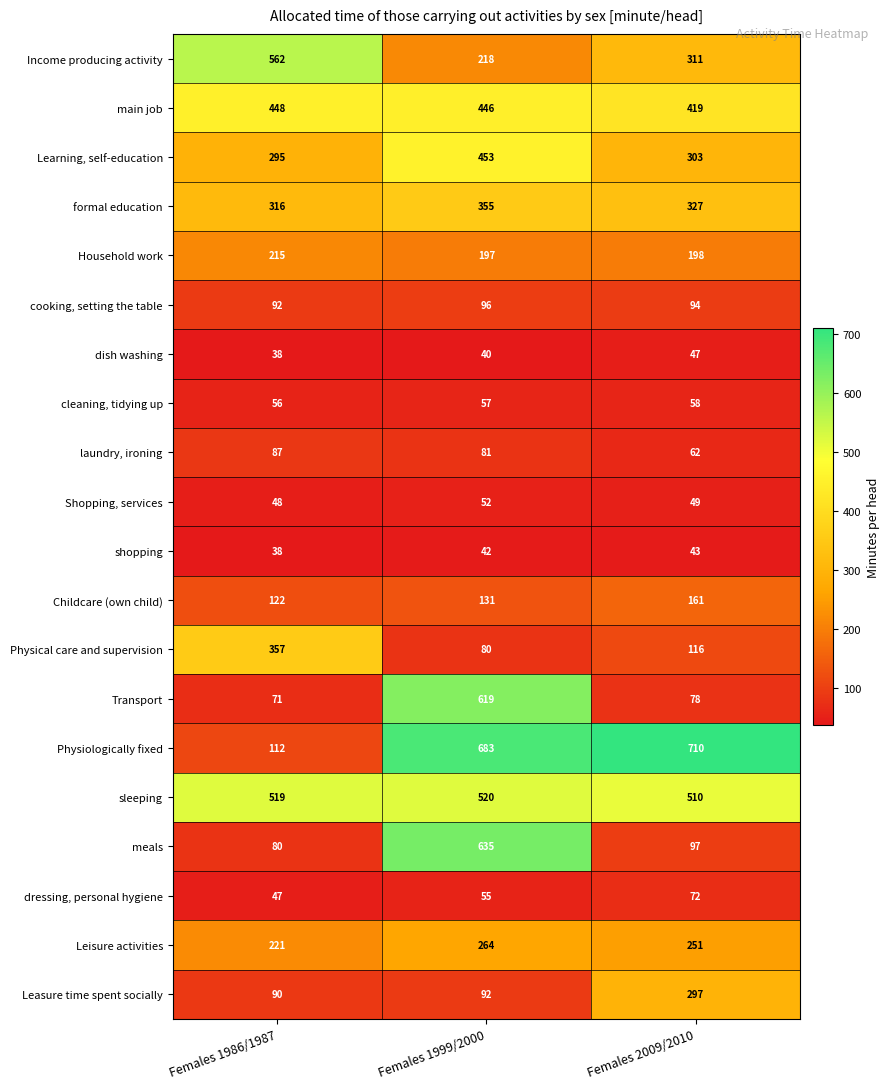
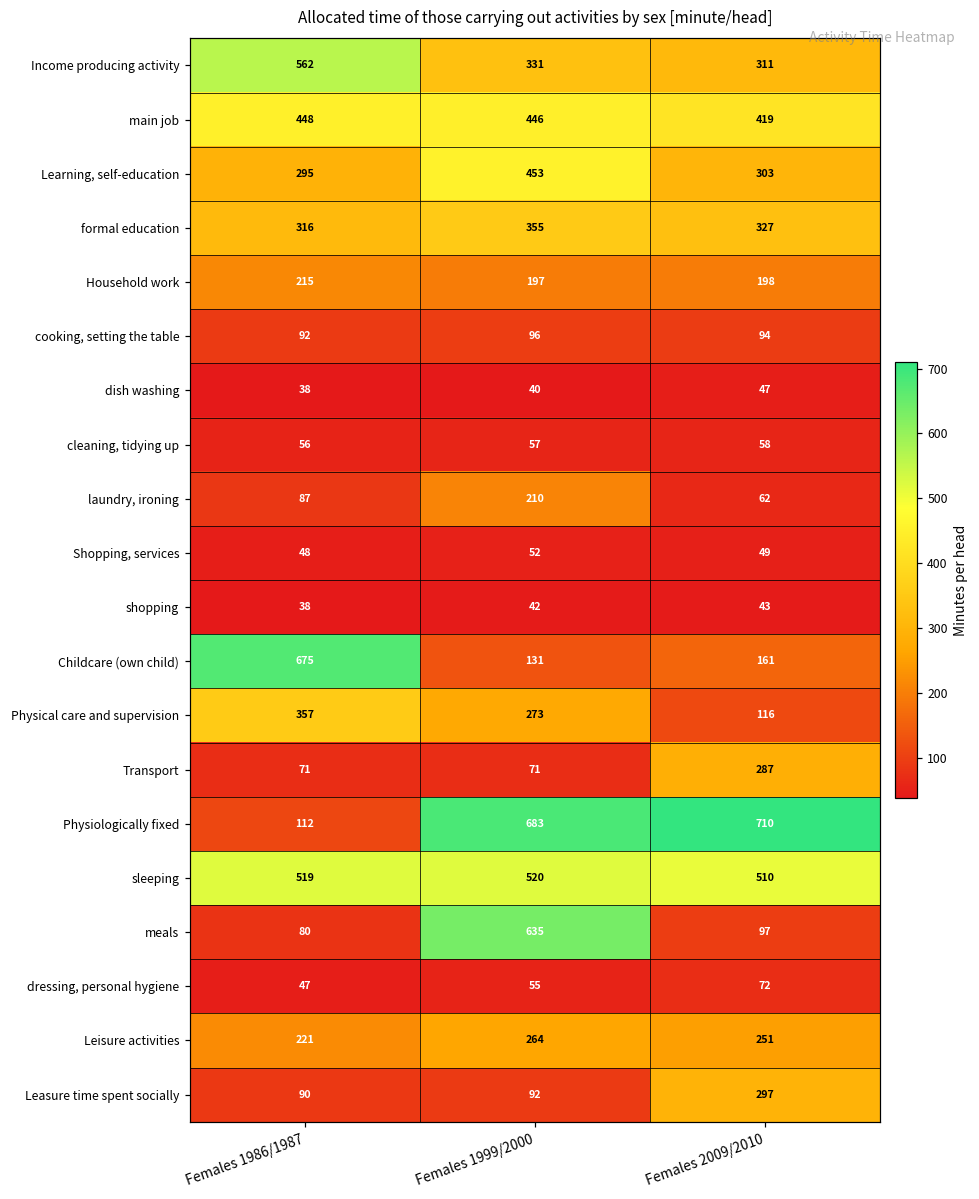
  {
    "Income producing activity": {
      "Females 1986/1987": 562,
-     "Females 1999/2000": 218,
+     "Females 1999/2000": 331,
      "Females 2009/2010": 311
    },
    "main job": {
      "Females 1986/1987": 448,
      "Females 1999/2000": 446,
      "Females 2009/2010": 419
    },
    "Learning, self-education": {
      "Females 1986/1987": 295,
      "Females 1999/2000": 453,
      "Females 2009/2010": 303
    },
    "formal education": {
      "Females 1986/1987": 316,
      "Females 1999/2000": 355,
      "Females 2009/2010": 327
    },
    "Household work": {
      "Females 1986/1987": 215,
      "Females 1999/2000": 197,
      "Females 2009/2010": 198
    },
    "cooking, setting the table": {
      "Females 1986/1987": 92,
      "Females 1999/2000": 96,
      "Females 2009/2010": 94
    },
    "dish washing": {
      "Females 1986/1987": 38,
      "Females 1999/2000": 40,
      "Females 2009/2010": 47
    },
    "cleaning, tidying up": {
      "Females 1986/1987": 56,
      "Females 1999/2000": 57,
      "Females 2009/2010": 58
    },
    "laundry, ironing": {
      "Females 1986/1987": 87,
-     "Females 1999/2000": 81,
+     "Females 1999/2000": 210,
      "Females 2009/2010": 62
    },
    "Shopping, services": {
      "Females 1986/1987": 48,
      "Females 1999/2000": 52,
      "Females 2009/2010": 49
    },
    "shopping": {
      "Females 1986/1987": 38,
      "Females 1999/2000": 42,
      "Females 2009/2010": 43
    },
    "Childcare (own child)": {
-     "Females 1986/1987": 122,
+     "Females 1986/1987": 675,
      "Females 1999/2000": 131,
      "Females 2009/2010": 161
    },
    "Physical care and supervision": {
      "Females 1986/1987": 357,
-     "Females 1999/2000": 80,
+     "Females 1999/2000": 273,
      "Females 2009/2010": 116
    },
    "Transport": {
      "Females 1986/1987": 71,
-     "Females 1999/2000": 619,
-     "Females 2009/2010": 78
+     "Females 1999/2000": 71,
+     "Females 2009/2010": 287
    },
    "Physiologically fixed": {
      "Females 1986/1987": 112,
      "Females 1999/2000": 683,
      "Females 2009/2010": 710
    },
    "sleeping": {
      "Females 1986/1987": 519,
      "Females 1999/2000": 520,
      "Females 2009/2010": 510
    },
    "meals": {
      "Females 1986/1987": 80,
      "Females 1999/2000": 635,
      "Females 2009/2010": 97
    },
    "dressing, personal hygiene": {
      "Females 1986/1987": 47,
      "Females 1999/2000": 55,
      "Females 2009/2010": 72
    },
    "Leisure activities": {
      "Females 1986/1987": 221,
      "Females 1999/2000": 264,
      "Females 2009/2010": 251
    },
    "Leasure time spent socially": {
      "Females 1986/1987": 90,
      "Females 1999/2000": 92,
      "Females 2009/2010": 297
    }
  }
